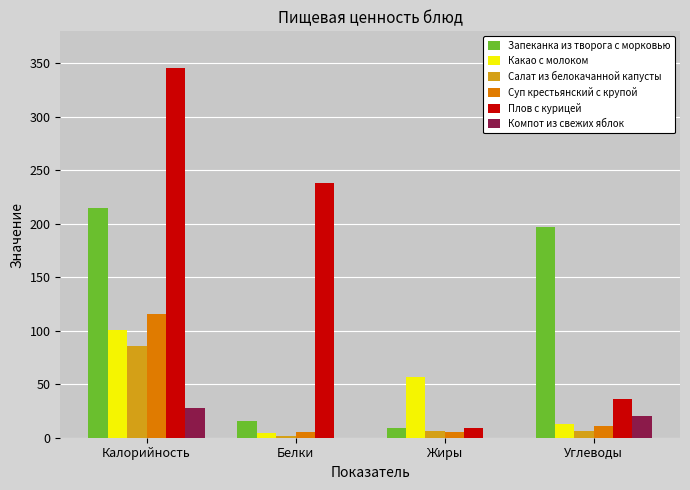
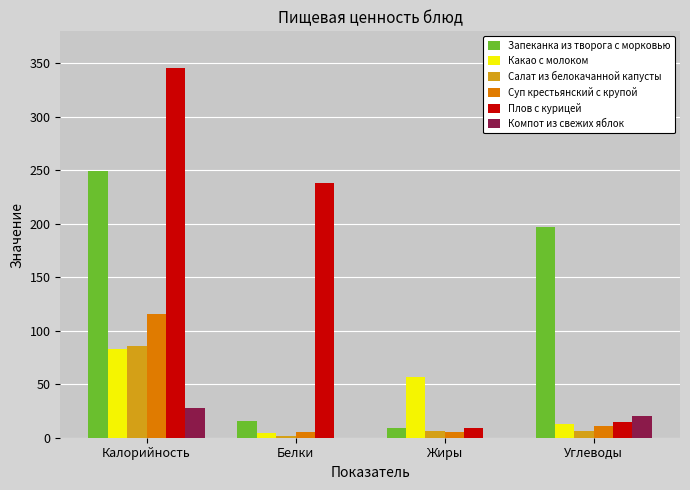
  {
    "Запеканка из творога с морковью": {
-     "Калорийность": 215,
+     "Калорийность": 250,
      "Белки": 16,
      "Жиры": 9,
      "Углеводы": 197
    },
    "Какао с молоком": {
-     "Калорийность": 100,
+     "Калорийность": 83,
      "Белки": 5,
      "Жиры": 57,
      "Углеводы": 13
    },
    "Плов с курицей": {
      "Калорийность": 346,
      "Белки": 238,
      "Жиры": 9,
-     "Углеводы": 37
+     "Углеводы": 15
    },
    "Компот из свежих яблок": {
      "Калорийность": 28,
      "Углеводы": 20
    }
  }
